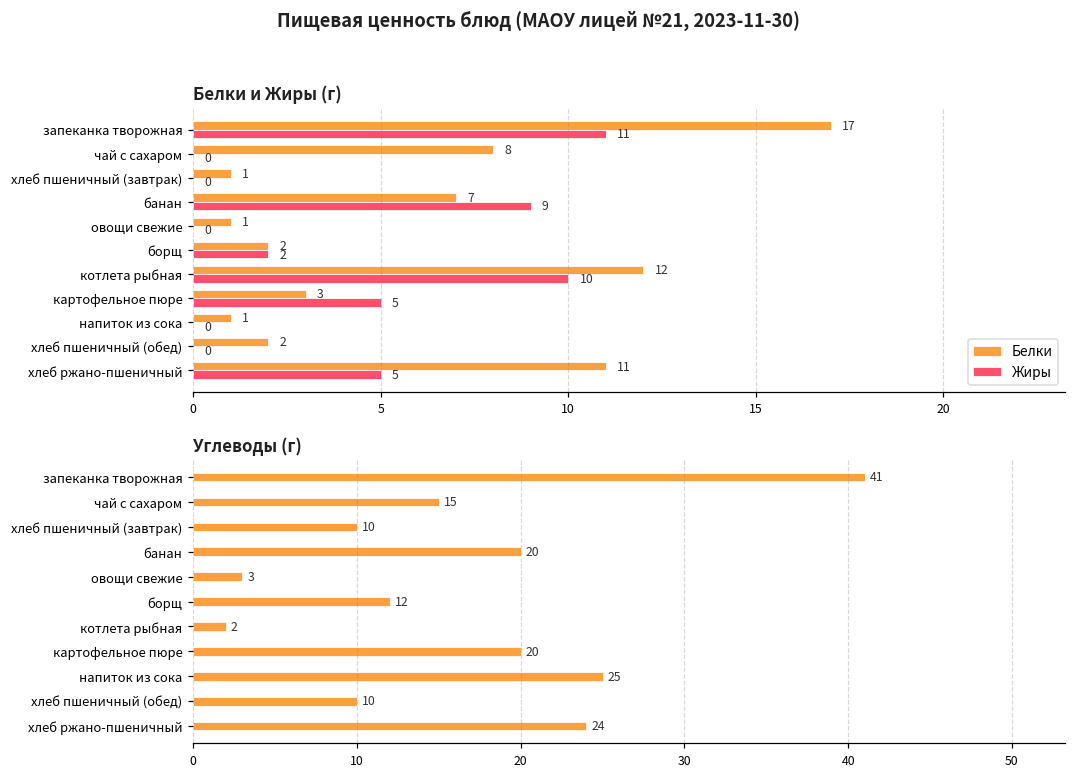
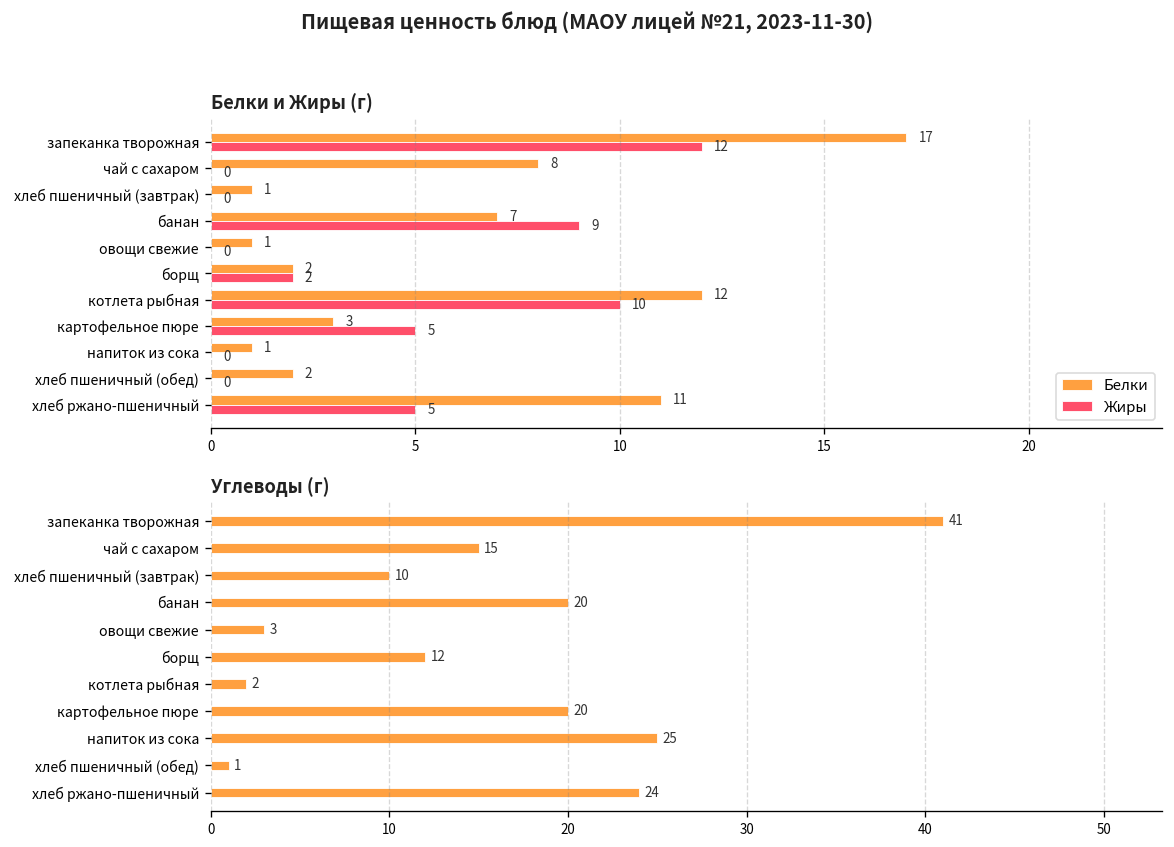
  {
    "Белки и Жиры (г)": {
      "Белки": {
        "запеканка творожная": 17,
        "чай с сахаром": 8,
        "хлеб пшеничный (завтрак)": 1,
        "банан": 7,
        "овощи свежие": 1,
        "котлета рыбная": 12,
        "картофельное пюре": 3,
        "напиток из сока": 1,
        "хлеб пшеничный (обед)": 2,
        "хлеб ржано-пшеничный": 11
      },
      "Жиры": {
-       "запеканка творожная": 11,
+       "запеканка творожная": 12,
        "чай с сахаром": 0,
        "хлеб пшеничный (завтрак)": 0,
        "банан": 9,
        "овощи свежие": 0,
        "котлета рыбная": 10,
        "картофельное пюре": 5,
        "напиток из сока": 0,
        "хлеб пшеничный (обед)": 0,
        "хлеб ржано-пшеничный": 5
      }
    },
    "Углеводы (г)": {
      "запеканка творожная": 41,
      "чай с сахаром": 15,
      "хлеб пшеничный (завтрак)": 10,
      "банан": 20,
      "овощи свежие": 3,
      "борщ": 12,
      "котлета рыбная": 2,
      "картофельное пюре": 20,
      "напиток из сока": 25,
-     "хлеб пшеничный (обед)": 10,
+     "хлеб пшеничный (обед)": 1,
      "хлеб ржано-пшеничный": 24
    }
  }
